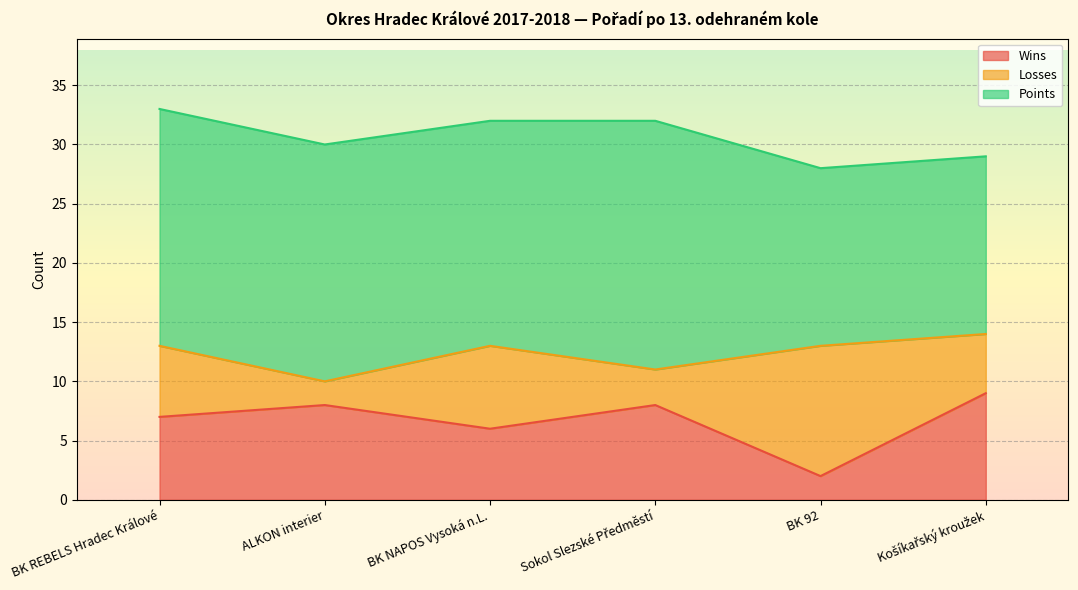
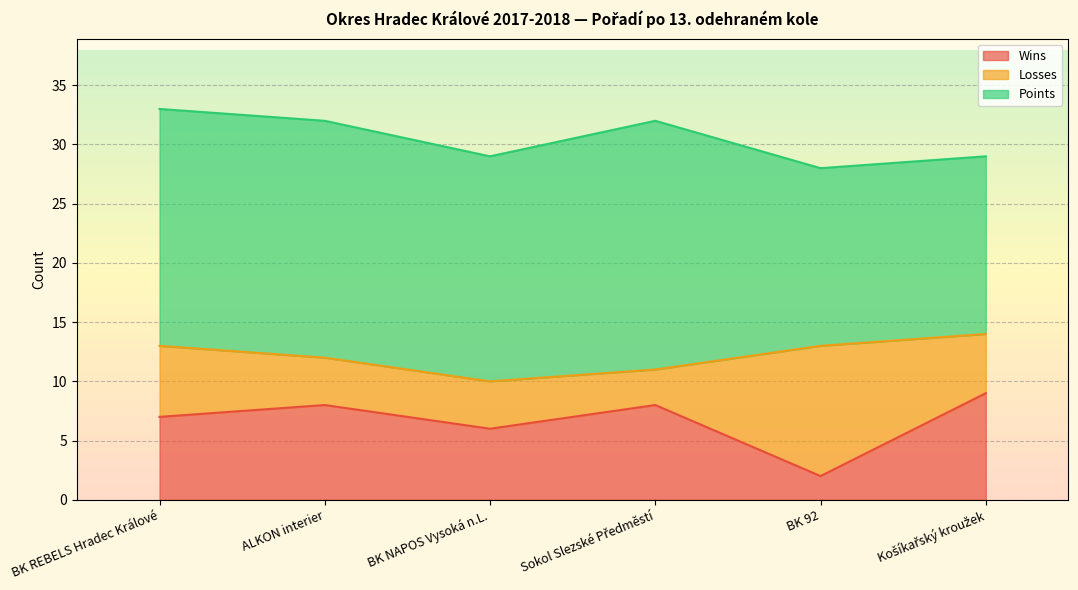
  {
    "Wins": {
      "BK REBELS Hradec Králové": 7,
      "ALKON interier": 8,
      "BK NAPOS Vysoká n.L.": 6,
      "Sokol Slezské Předměstí": 8,
      "BK 92": 2,
      "Košíkařský kroužek": 9
    },
    "Losses": {
      "BK REBELS Hradec Králové": 6,
-     "ALKON interier": 2,
-     "BK NAPOS Vysoká n.L.": 7,
+     "ALKON interier": 4,
+     "BK NAPOS Vysoká n.L.": 4,
      "Sokol Slezské Předměstí": 3,
      "BK 92": 11,
      "Košíkařský kroužek": 5
    },
    "Points": {
      "BK REBELS Hradec Králové": 20,
      "ALKON interier": 20,
      "BK NAPOS Vysoká n.L.": 19,
      "Sokol Slezské Předměstí": 21,
      "BK 92": 15,
      "Košíkařský kroužek": 15
    }
  }
